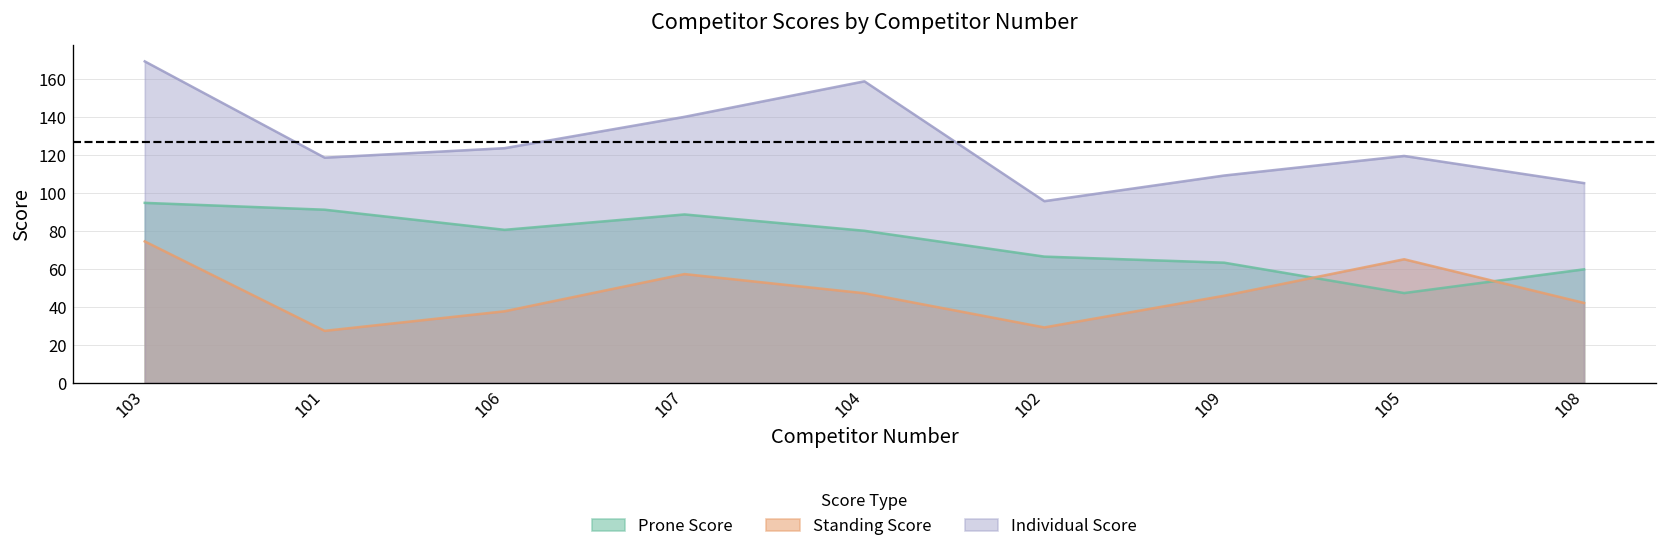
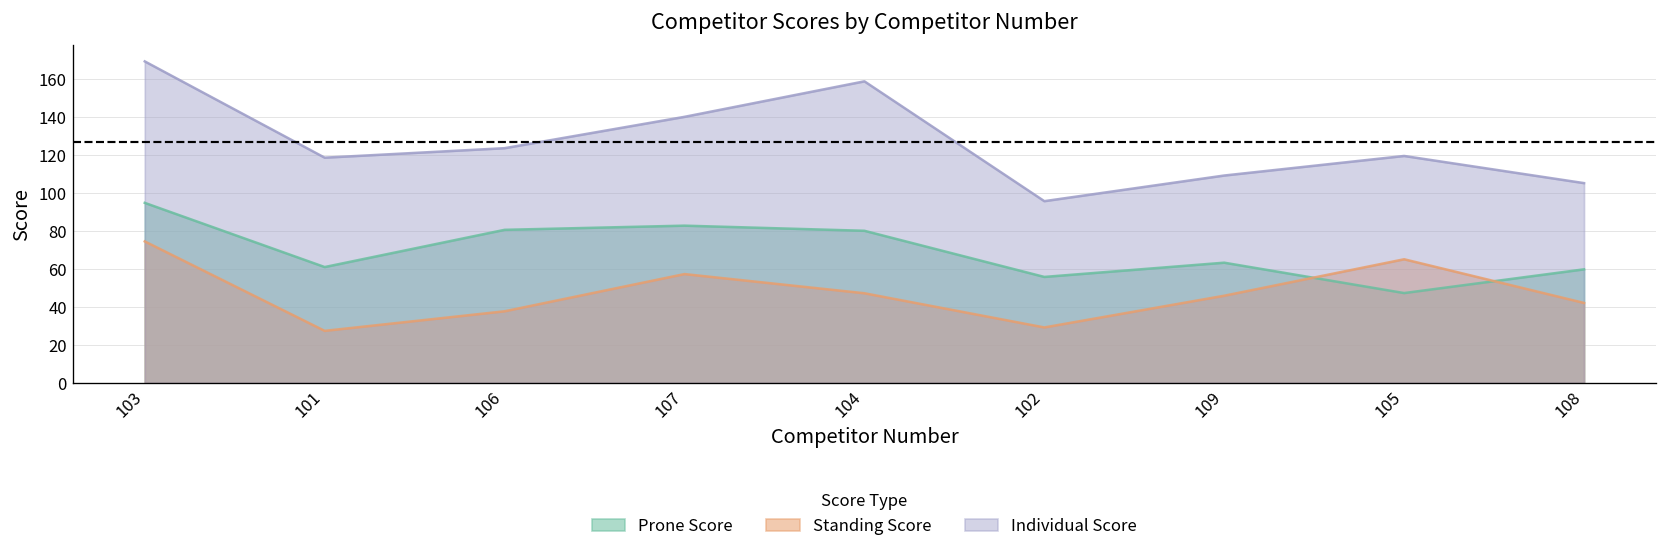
  {
    "Prone Score": {
      "103": 95,
-     "101": 91,
+     "101": 61,
      "106": 81,
-     "107": 89,
+     "107": 83,
      "104": 80,
-     "102": 67,
+     "102": 56,
      "109": 63,
      "105": 47,
      "108": 60
    },
    "Standing Score": {
      "103": 75,
      "101": 27,
      "106": 38,
      "107": 57,
      "104": 47,
      "102": 29,
      "109": 46,
      "105": 65,
      "108": 42
    },
    "Individual Score": {
      "103": 169,
      "101": 119,
      "106": 124,
      "107": 140,
      "104": 159,
      "102": 96,
      "109": 109,
      "105": 120,
      "108": 105
    }
  }
